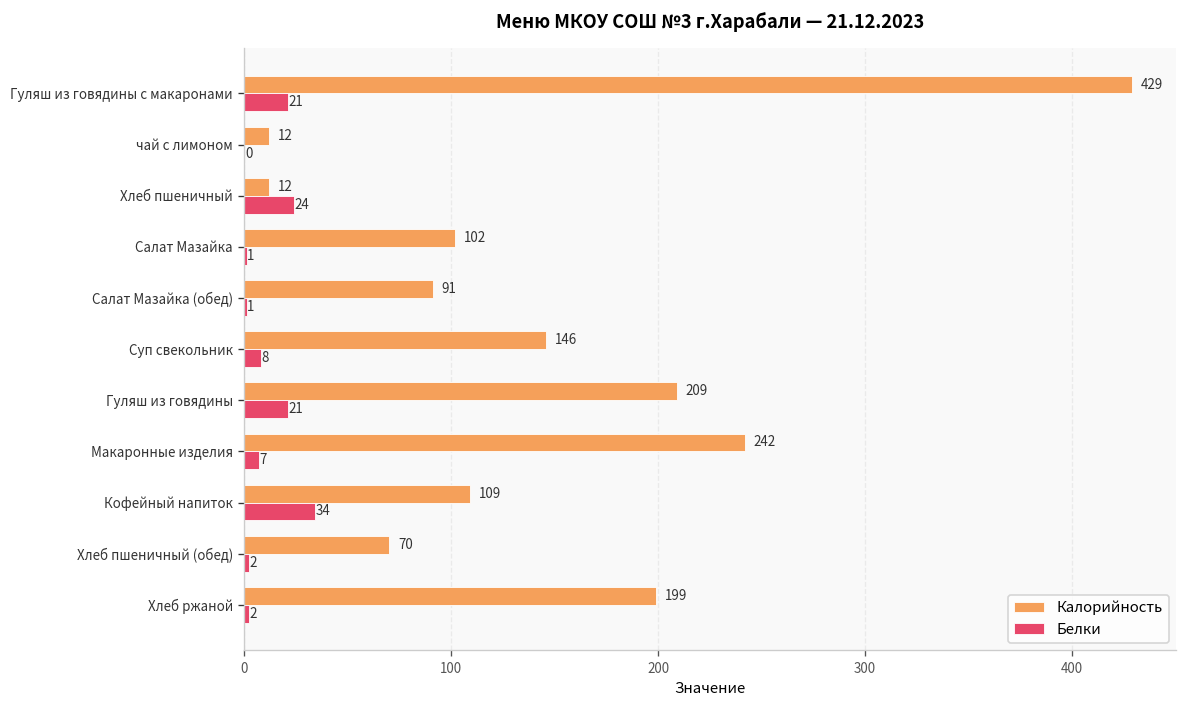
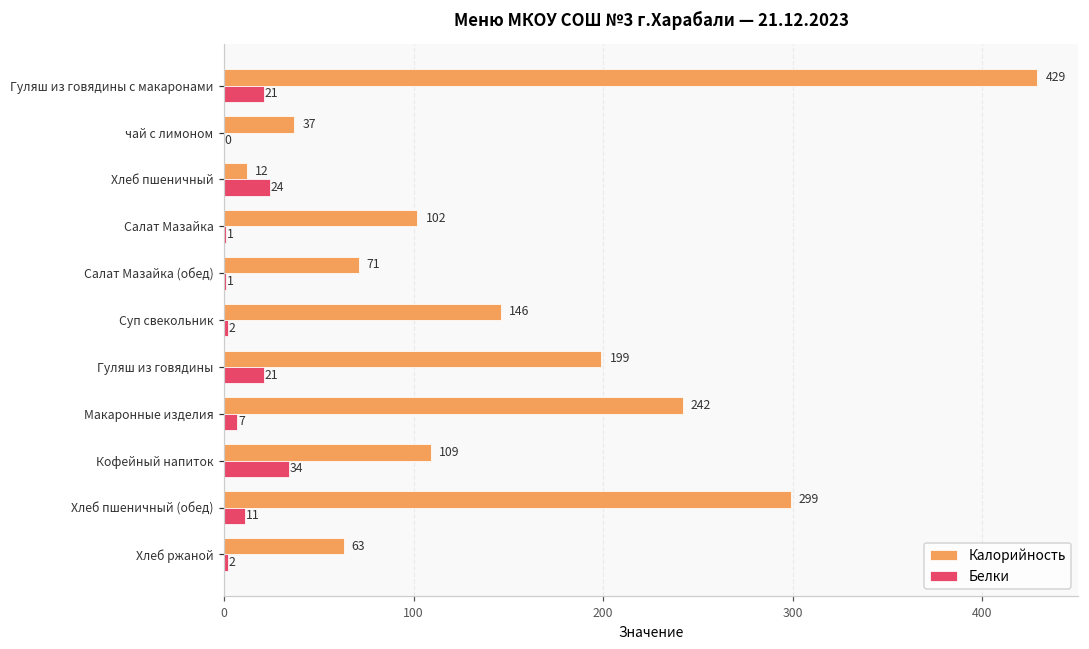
  {
    "Калорийность": {
      "Гуляш из говядины с макаронами": 429,
-     "чай с лимоном": 12,
+     "чай с лимоном": 37,
      "Хлеб пшеничный": 12,
      "Салат Мазайка": 102,
-     "Салат Мазайка (обед)": 91,
+     "Салат Мазайка (обед)": 71,
      "Суп свекольник": 146,
-     "Гуляш из говядины": 209,
+     "Гуляш из говядины": 199,
      "Макаронные изделия": 242,
      "Кофейный напиток": 109,
-     "Хлеб пшеничный (обед)": 70,
-     "Хлеб ржаной": 199
+     "Хлеб пшеничный (обед)": 299,
+     "Хлеб ржаной": 63
    },
    "Белки": {
      "Гуляш из говядины с макаронами": 21,
      "чай с лимоном": 0,
      "Хлеб пшеничный": 24,
      "Салат Мазайка": 1,
      "Салат Мазайка (обед)": 1,
-     "Суп свекольник": 8,
+     "Суп свекольник": 2,
      "Гуляш из говядины": 21,
      "Макаронные изделия": 7,
      "Кофейный напиток": 34,
-     "Хлеб пшеничный (обед)": 2,
+     "Хлеб пшеничный (обед)": 11,
      "Хлеб ржаной": 2
    }
  }
